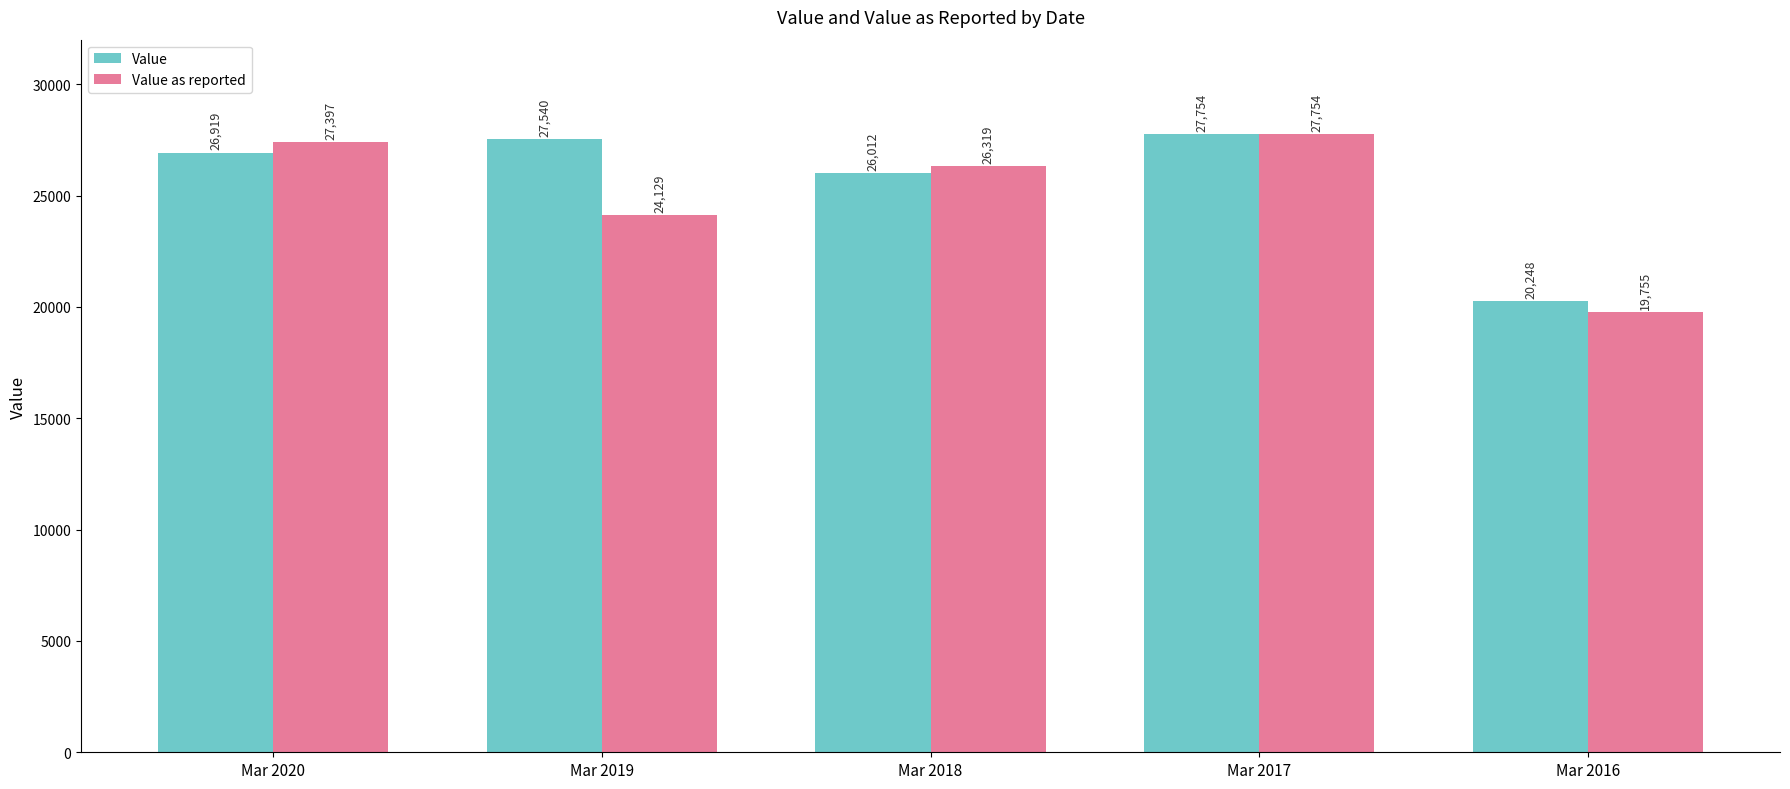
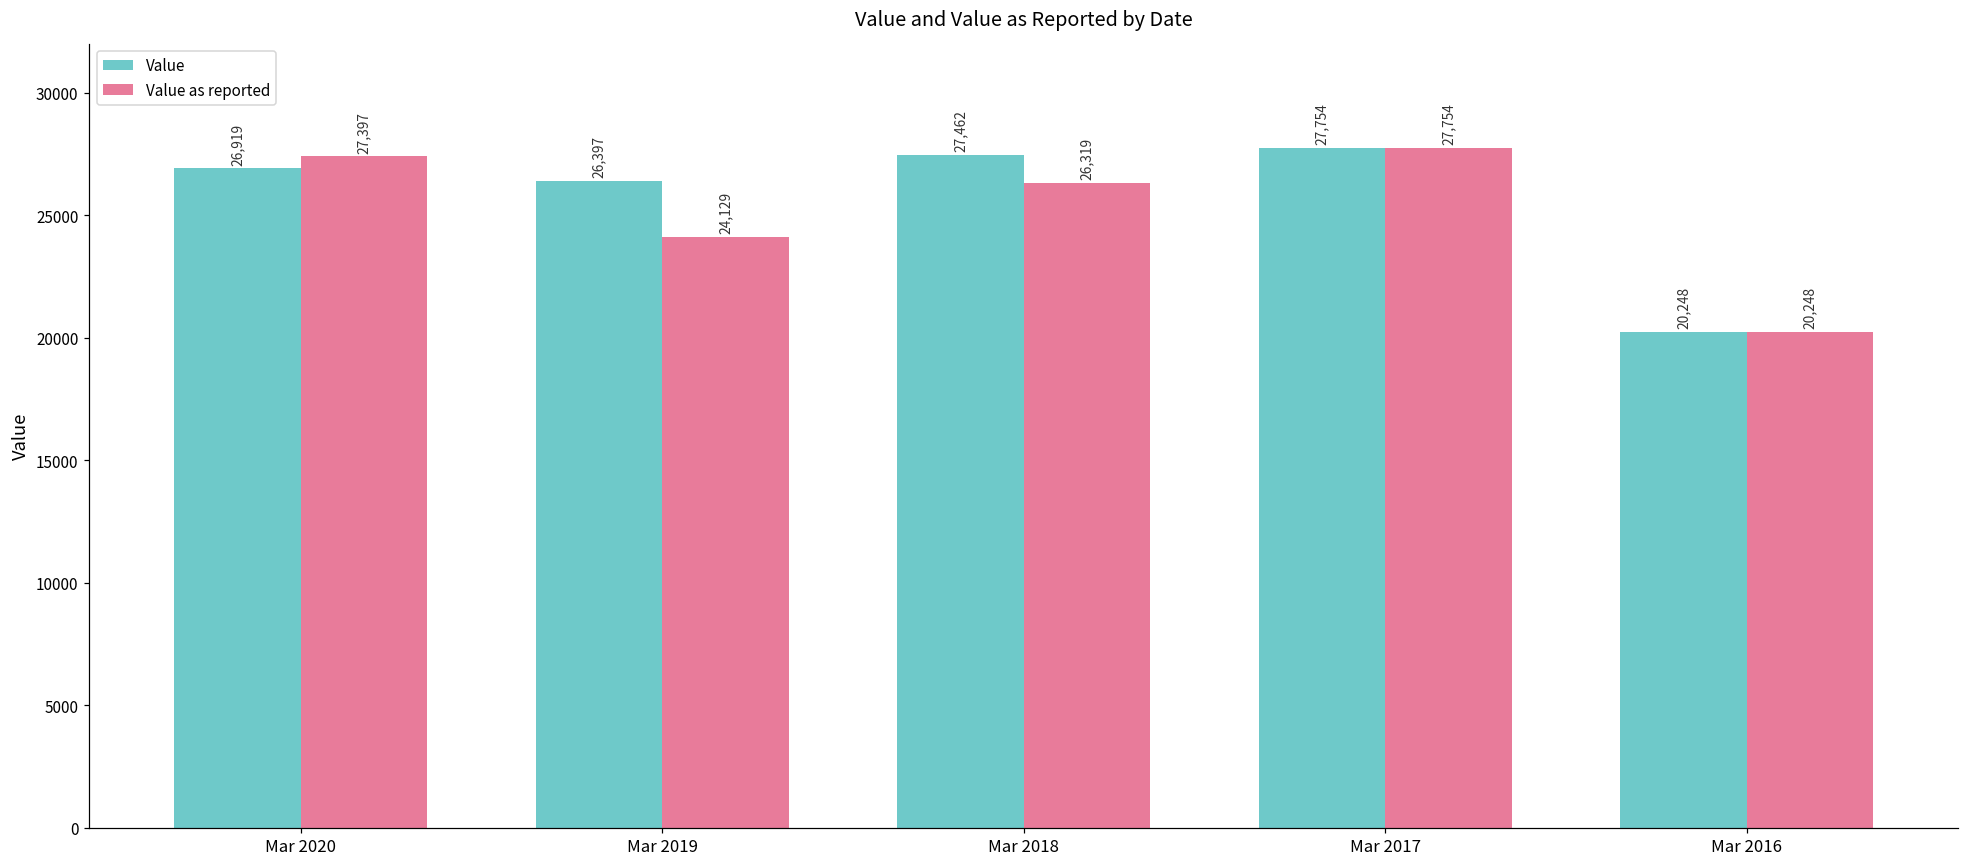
  {
    "Value": {
      "Mar 2020": "26,919",
-     "Mar 2019": "27,540",
-     "Mar 2018": "26,012",
+     "Mar 2019": "26,397",
+     "Mar 2018": "27,462",
      "Mar 2017": "27,754",
      "Mar 2016": "20,248"
    },
    "Value as reported": {
      "Mar 2020": "27,397",
      "Mar 2019": "24,129",
      "Mar 2018": "26,319",
      "Mar 2017": "27,754",
-     "Mar 2016": "19,755"
+     "Mar 2016": "20,248"
    }
  }
